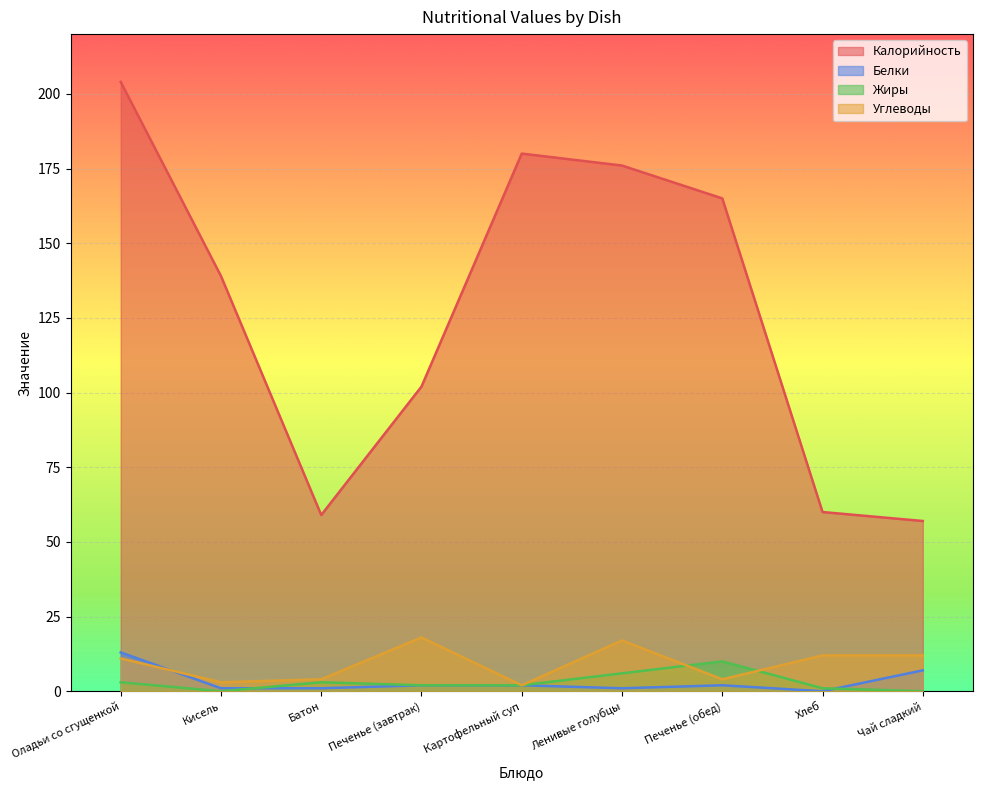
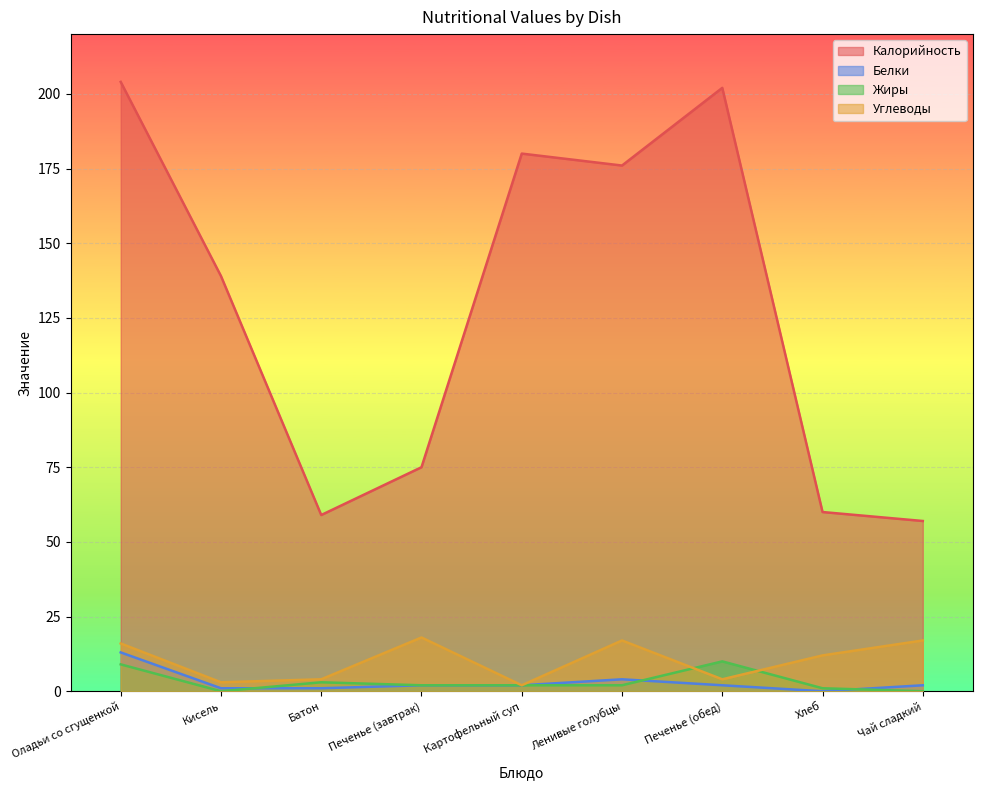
  {
    "Калорийность": {
      "Оладьи со сгущенкой": 204,
      "Кисель": 139,
      "Батон": 59,
-     "Печенье (завтрак)": 102,
+     "Печенье (завтрак)": 75,
      "Картофельный суп": 180,
      "Ленивые голубцы": 176,
-     "Печенье (обед)": 165,
+     "Печенье (обед)": 202,
      "Хлеб": 60,
      "Чай сладкий": 57
    },
    "Белки": {
      "Оладьи со сгущенкой": 13,
      "Кисель": 1,
      "Батон": 1,
-     "Ленивые голубцы": 1,
+     "Ленивые голубцы": 4,
      "Печенье (обед)": 2,
      "Хлеб": 0,
-     "Чай сладкий": 7
+     "Чай сладкий": 2
    },
    "Жиры": {
-     "Оладьи со сгущенкой": 3,
+     "Оладьи со сгущенкой": 9,
      "Кисель": 0,
      "Батон": 3,
-     "Ленивые голубцы": 6,
+     "Ленивые голубцы": 2,
      "Печенье (обед)": 10,
      "Хлеб": 1,
      "Чай сладкий": 0
    },
    "Углеводы": {
-     "Оладьи со сгущенкой": 11,
+     "Оладьи со сгущенкой": 16,
      "Кисель": 3,
      "Батон": 4,
      "Печенье (завтрак)": 18,
      "Ленивые голубцы": 17,
      "Печенье (обед)": 4,
      "Хлеб": 12,
-     "Чай сладкий": 12
+     "Чай сладкий": 17
    }
  }
